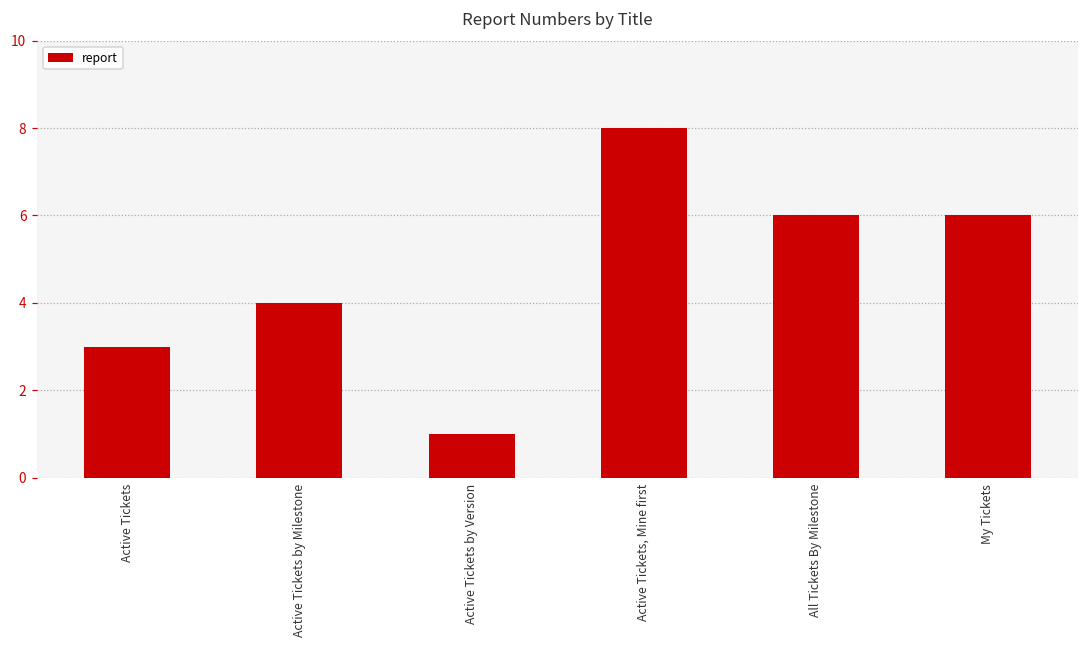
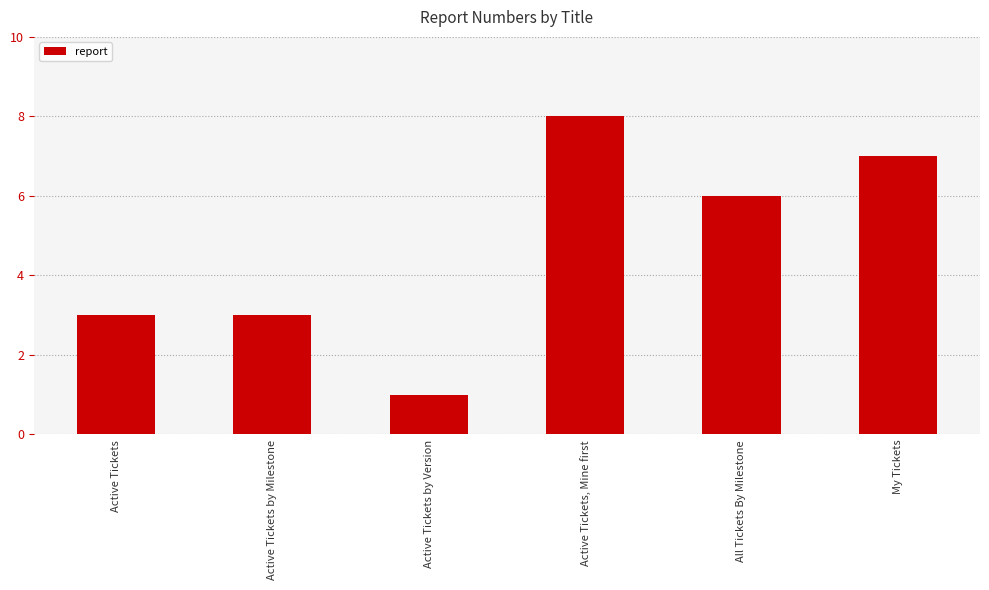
  {
    "Active Tickets": 3,
-   "Active Tickets by Milestone": 4,
+   "Active Tickets by Milestone": 3,
    "Active Tickets by Version": 1,
    "Active Tickets, Mine first": 8,
    "All Tickets By Milestone": 6,
-   "My Tickets": 6
+   "My Tickets": 7
  }
